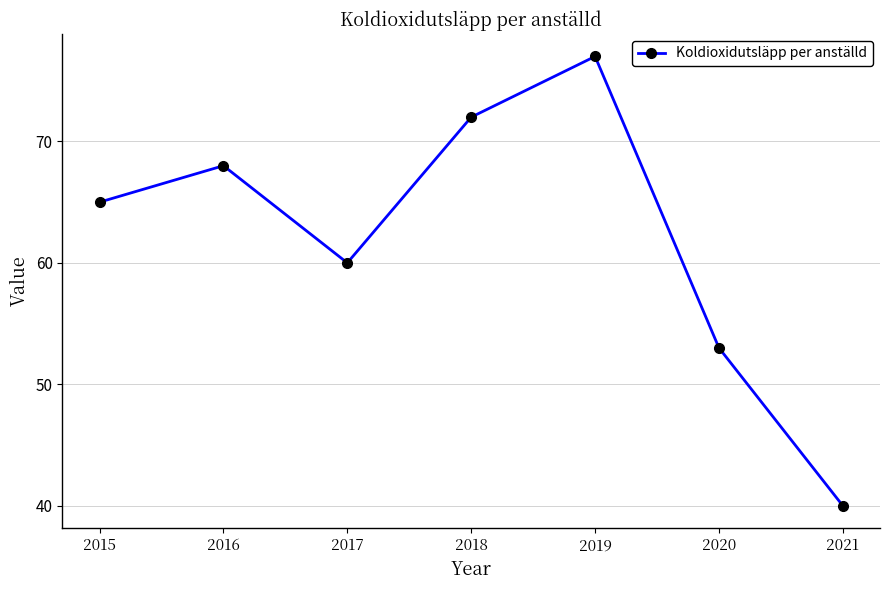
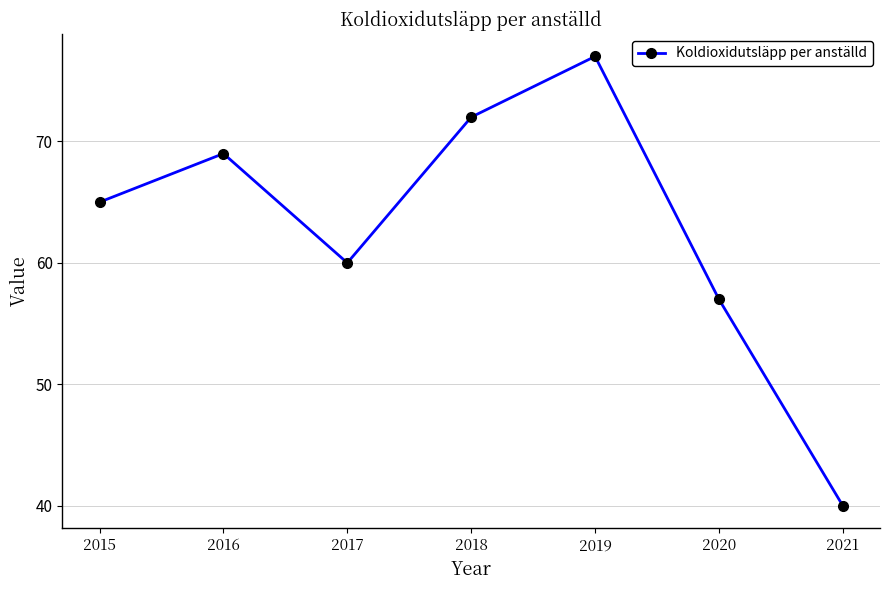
  {
    "2015": 65,
-   "2016": 68,
+   "2016": 69,
    "2017": 60,
    "2018": 72,
    "2019": 77,
-   "2020": 53,
+   "2020": 57,
    "2021": 40
  }
